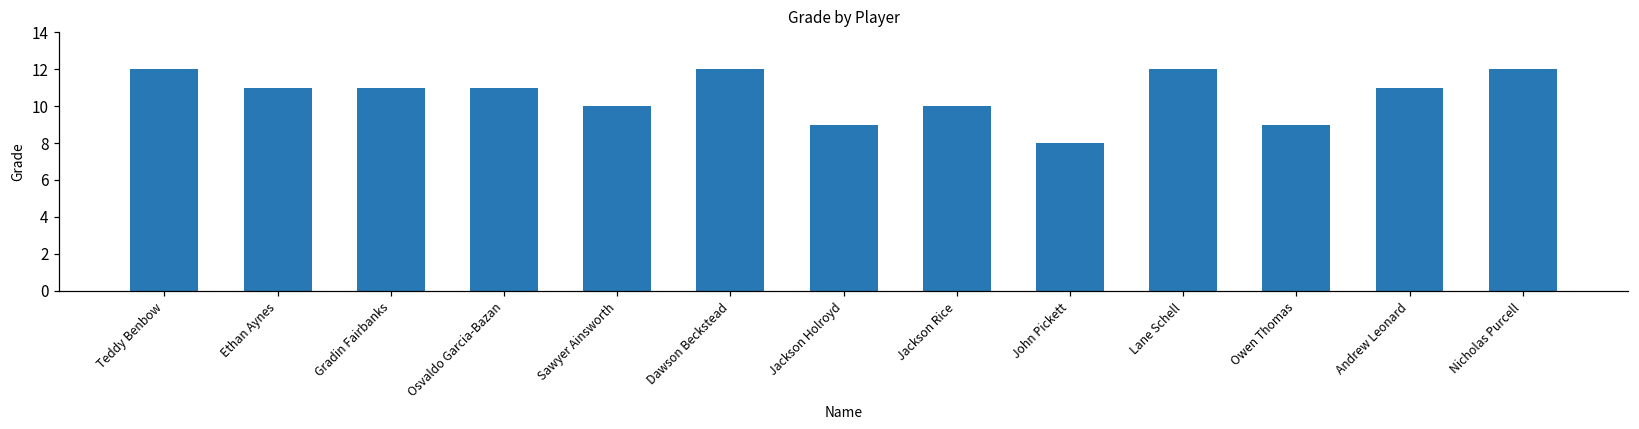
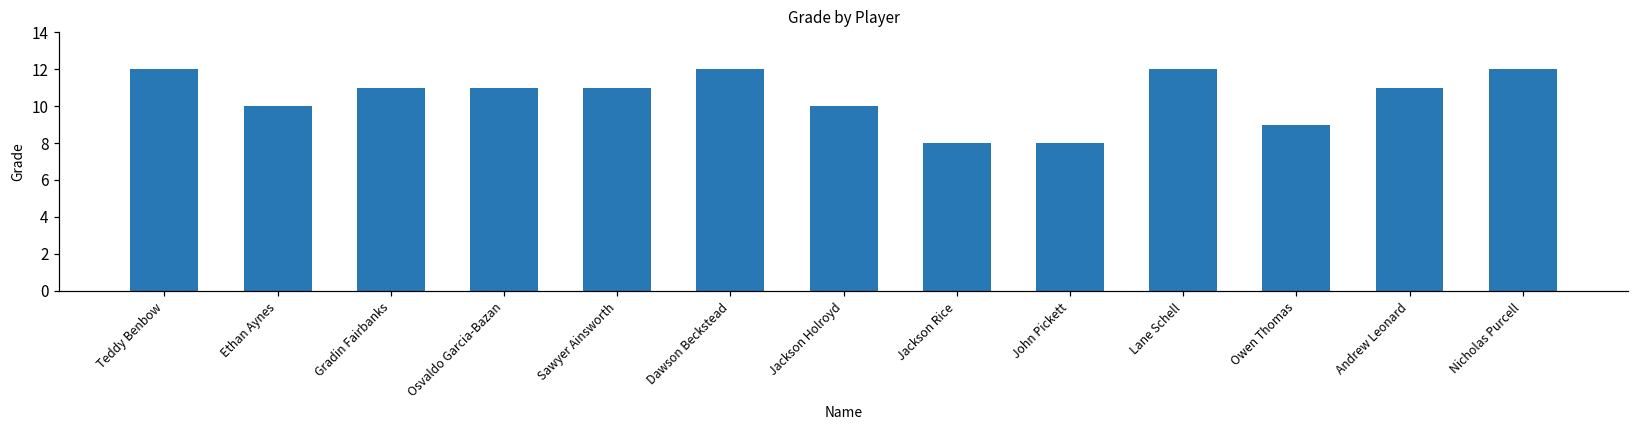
  {
    "Teddy Benbow": 12,
-   "Ethan Aynes": 11,
+   "Ethan Aynes": 10,
    "Gradin Fairbanks": 11,
    "Osvaldo Garcia-Bazan": 11,
-   "Sawyer Ainsworth": 10,
+   "Sawyer Ainsworth": 11,
    "Dawson Beckstead": 12,
-   "Jackson Holroyd": 9,
-   "Jackson Rice": 10,
+   "Jackson Holroyd": 10,
+   "Jackson Rice": 8,
    "John Pickett": 8,
    "Lane Schell": 12,
    "Owen Thomas": 9,
    "Andrew Leonard": 11,
    "Nicholas Purcell": 12
  }
